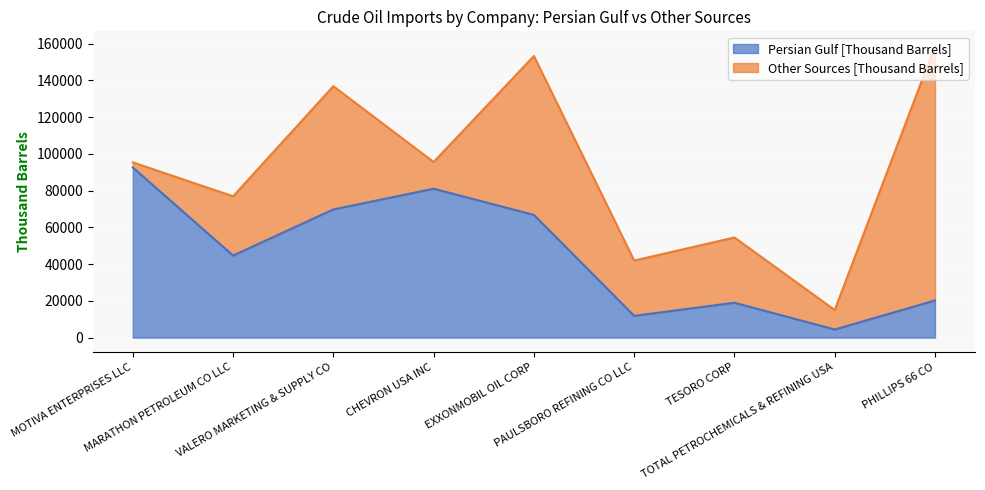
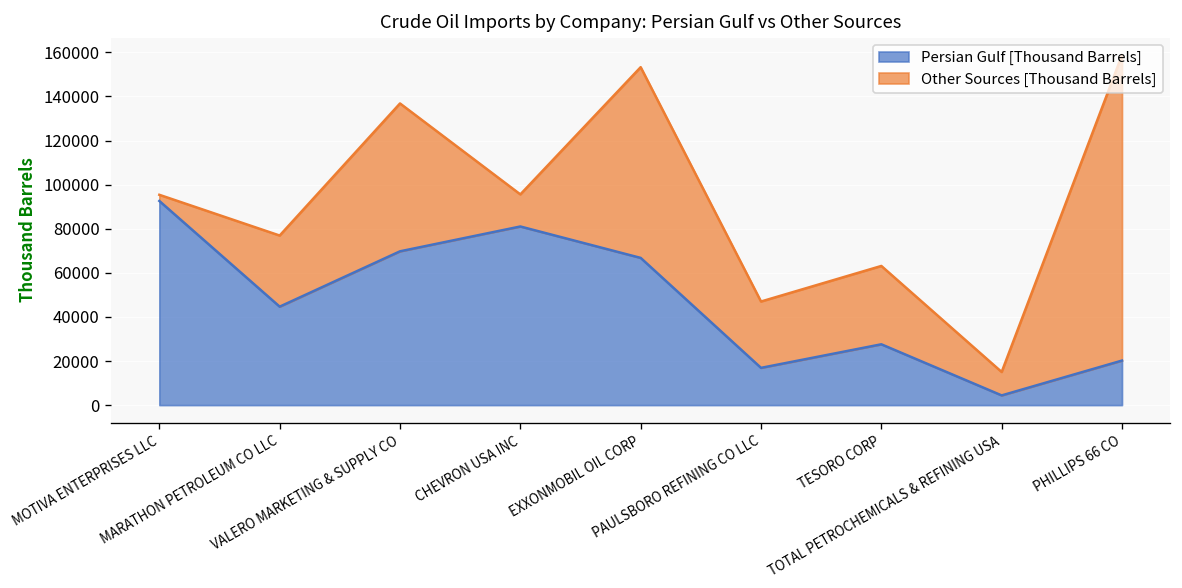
  {
    "Persian Gulf [Thousand Barrels]": {
      "MOTIVA ENTERPRISES LLC": 93000,
      "MARATHON PETROLEUM CO LLC": 45000,
      "VALERO MARKETING & SUPPLY CO": 70000,
      "CHEVRON USA INC": 81000,
      "EXXONMOBIL OIL CORP": 67000,
-     "PAULSBORO REFINING CO LLC": 12000,
-     "TESORO CORP": 19000,
+     "PAULSBORO REFINING CO LLC": 17000,
+     "TESORO CORP": 28000,
      "TOTAL PETROCHEMICALS & REFINING USA": 4000,
      "PHILLIPS 66 CO": 20000
    },
    "Other Sources [Thousand Barrels]": {
      "MOTIVA ENTERPRISES LLC": 3000,
      "MARATHON PETROLEUM CO LLC": 32000,
      "VALERO MARKETING & SUPPLY CO": 67000,
      "CHEVRON USA INC": 15000,
      "EXXONMOBIL OIL CORP": 87000,
      "PAULSBORO REFINING CO LLC": 30000,
      "TESORO CORP": 36000,
      "TOTAL PETROCHEMICALS & REFINING USA": 11000
    }
  }
